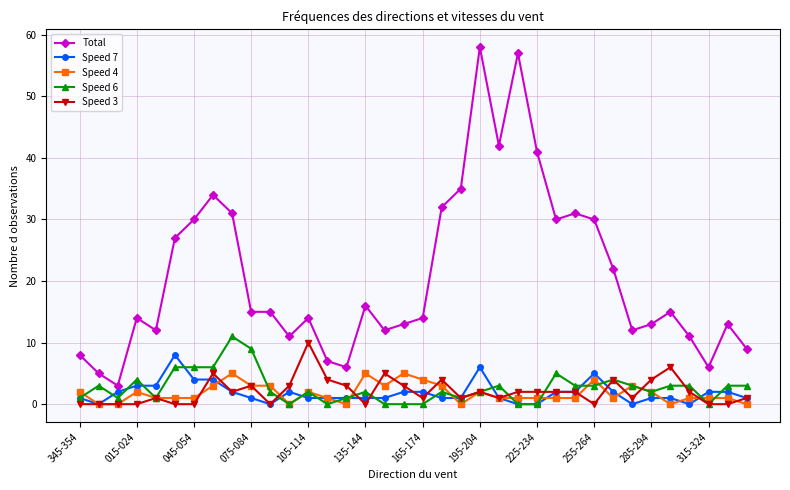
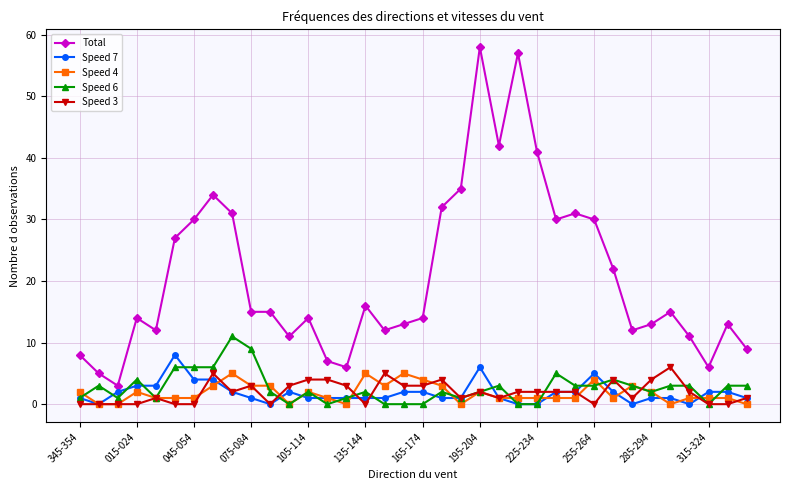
  {
    "Total": {
      "345-354": 8,
      "015-024": 14,
      "045-054": 30,
      "075-084": 15,
      "105-114": 14,
      "135-144": 16,
      "165-174": 14,
      "195-204": 58,
      "225-234": 41,
      "255-264": 30,
      "285-294": 13,
      "315-324": 6
    },
    "Speed 7": {
      "015-024": 3,
      "045-054": 4,
      "075-084": 1,
      "105-114": 1,
      "135-144": 1,
      "165-174": 2,
      "195-204": 6,
      "255-264": 5,
      "285-294": 1,
      "315-324": 2
    },
    "Speed 4": {
      "345-354": 2,
      "015-024": 2,
      "045-054": 1,
      "135-144": 5,
      "165-174": 4,
      "225-234": 1,
      "255-264": 4,
      "315-324": 1
    },
    "Speed 6": {
      "015-024": 4,
      "045-054": 6,
      "075-084": 9,
      "135-144": 2,
      "165-174": 0,
      "255-264": 3
    },
    "Speed 3": {
      "345-354": 0,
      "015-024": 0,
      "045-054": 0,
-     "105-114": 10,
+     "105-114": 4,
      "135-144": 0,
-     "165-174": 1,
+     "165-174": 3,
      "225-234": 2,
      "255-264": 0,
      "285-294": 4
    }
  }
